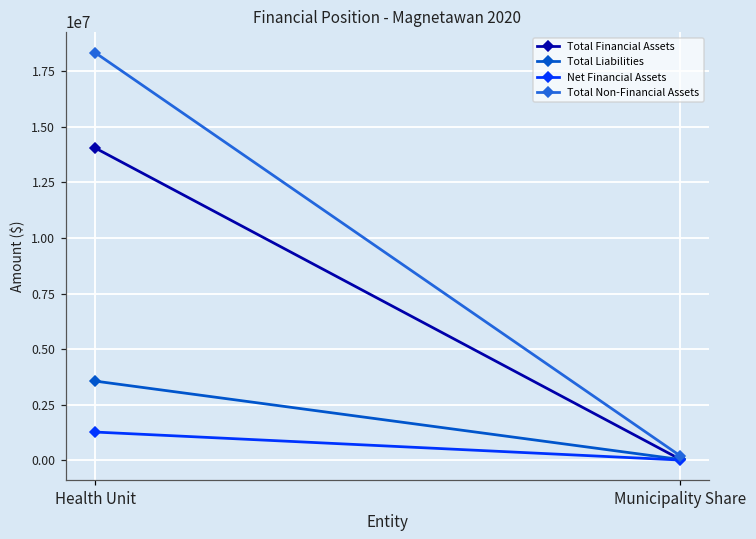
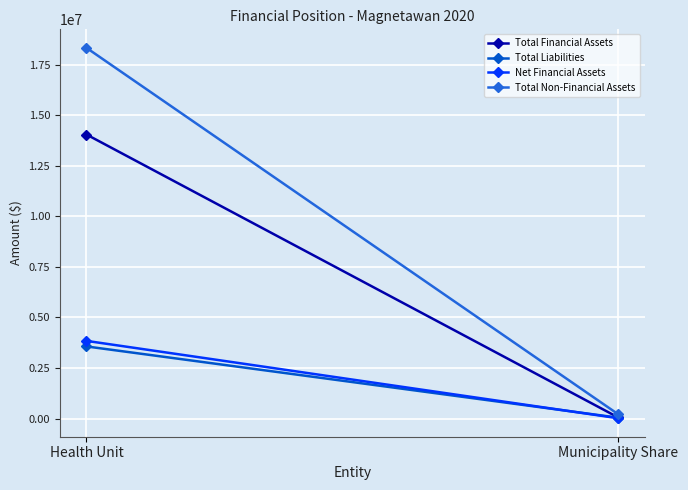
  {
    "Total Financial Assets": {
      "Health Unit": 14000000
    },
    "Net Financial Assets": {
-     "Health Unit": 1300000
+     "Health Unit": 3800000
    }
  }
